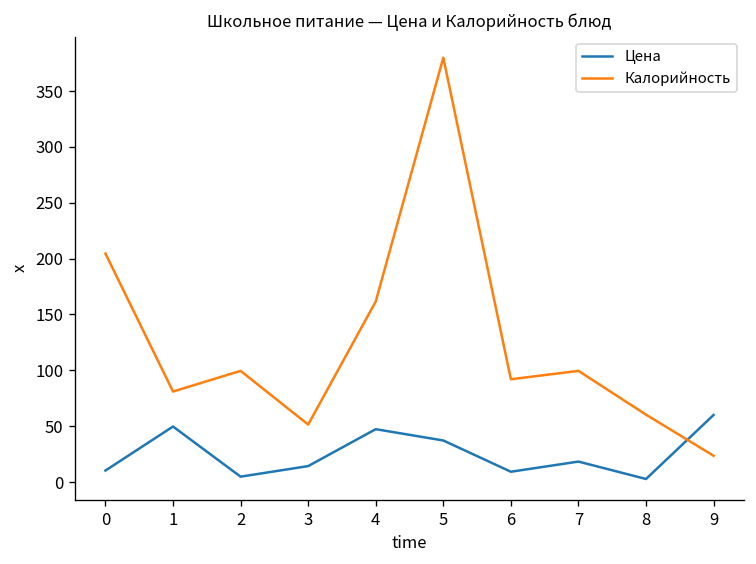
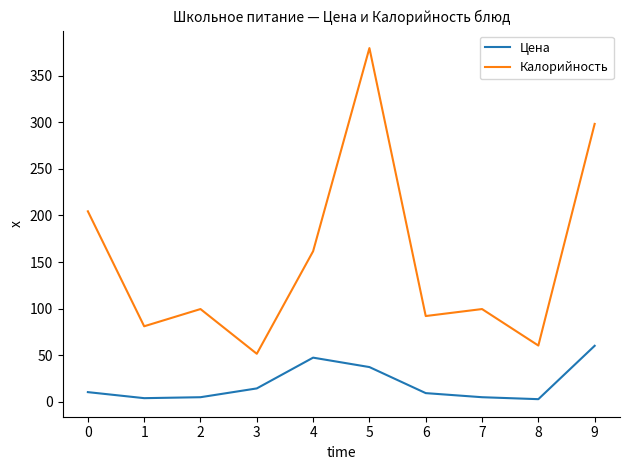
  {
    "Цена": {
      "0": 10,
-     "1": 50,
+     "1": 0,
      "2": 0,
      "3": 10,
      "4": 50,
      "5": 40,
      "6": 10,
-     "7": 20,
+     "7": 0,
      "8": 0,
      "9": 60
    },
    "Калорийность": {
      "0": 200,
      "1": 80,
      "2": 100,
      "3": 50,
      "4": 160,
      "5": 380,
      "6": 90,
      "7": 100,
      "8": 60,
-     "9": 20
+     "9": 300
    }
  }
